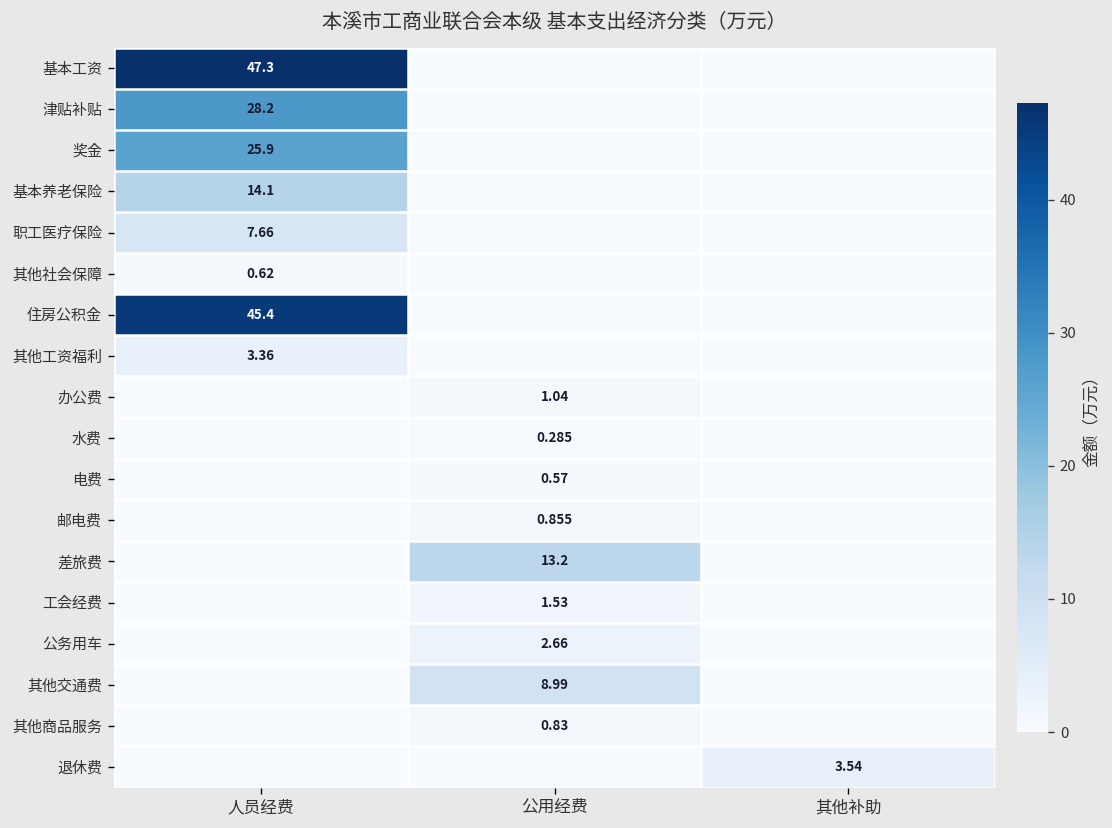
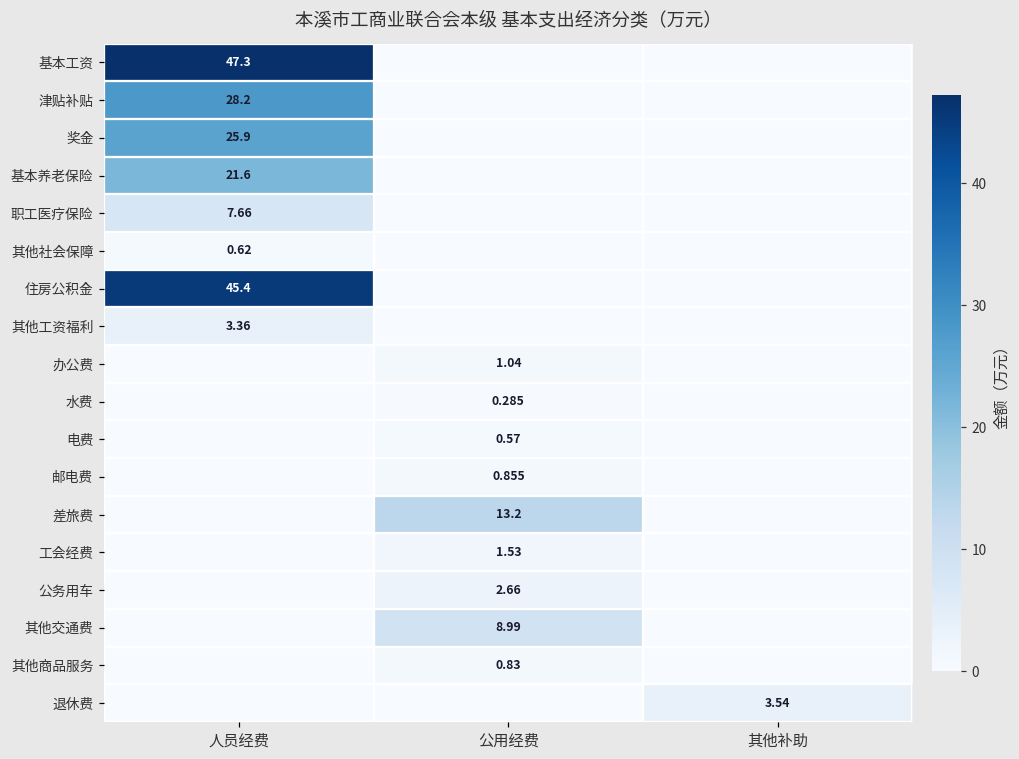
  {
    "基本工资": {
      "人员经费": 47.3
    },
    "津贴补贴": {
      "人员经费": 28.2
    },
    "奖金": {
      "人员经费": 25.9
    },
    "基本养老保险": {
-     "人员经费": 14.1
+     "人员经费": 21.6
    },
    "职工医疗保险": {
      "人员经费": 7.66
    },
    "其他社会保障": {
      "人员经费": 0.62
    },
    "住房公积金": {
      "人员经费": 45.4
    },
    "其他工资福利": {
      "人员经费": 3.36
    },
    "办公费": {
      "公用经费": 1.04
    },
    "水费": {
      "公用经费": 0.285
    },
    "电费": {
      "公用经费": 0.57
    },
    "邮电费": {
      "公用经费": 0.855
    },
    "差旅费": {
      "公用经费": 13.2
    },
    "工会经费": {
      "公用经费": 1.53
    },
    "公务用车": {
      "公用经费": 2.66
    },
    "其他交通费": {
      "公用经费": 8.99
    },
    "其他商品服务": {
      "公用经费": 0.83
    },
    "退休费": {
      "其他补助": 3.54
    }
  }
